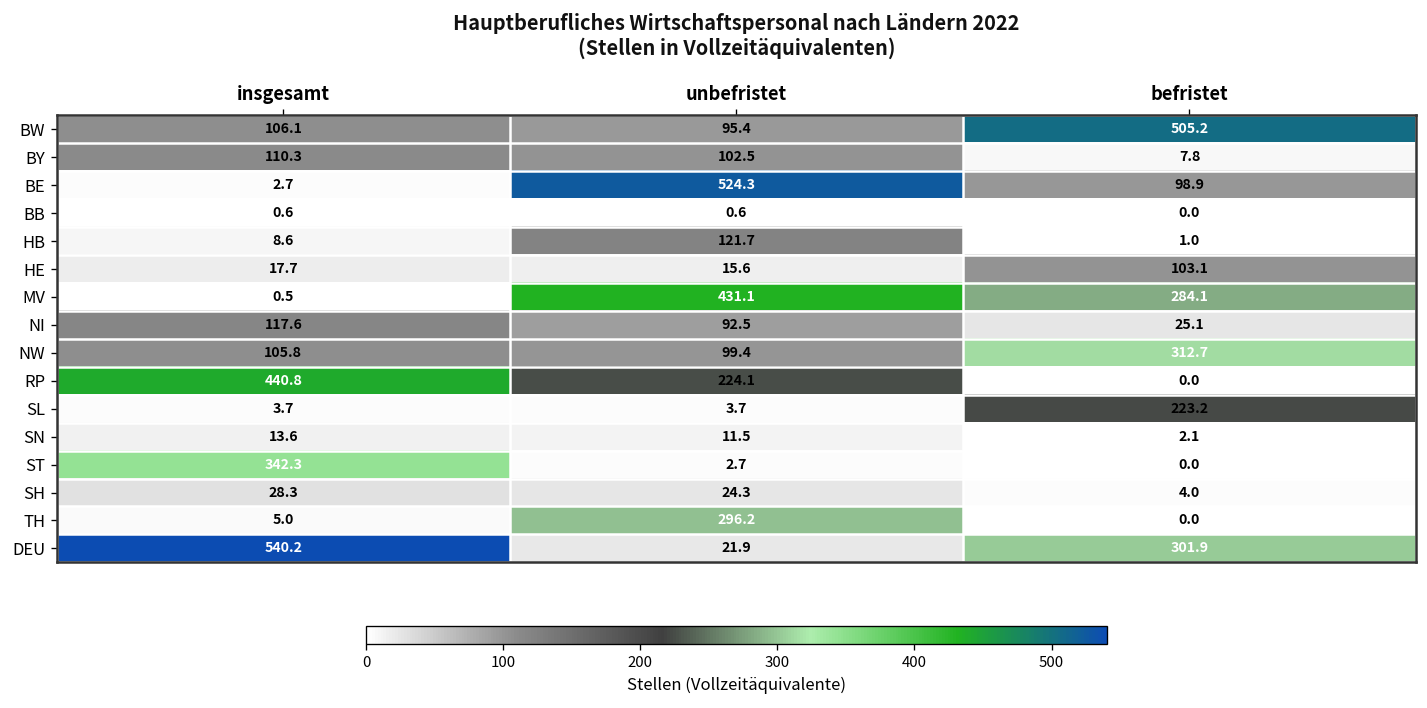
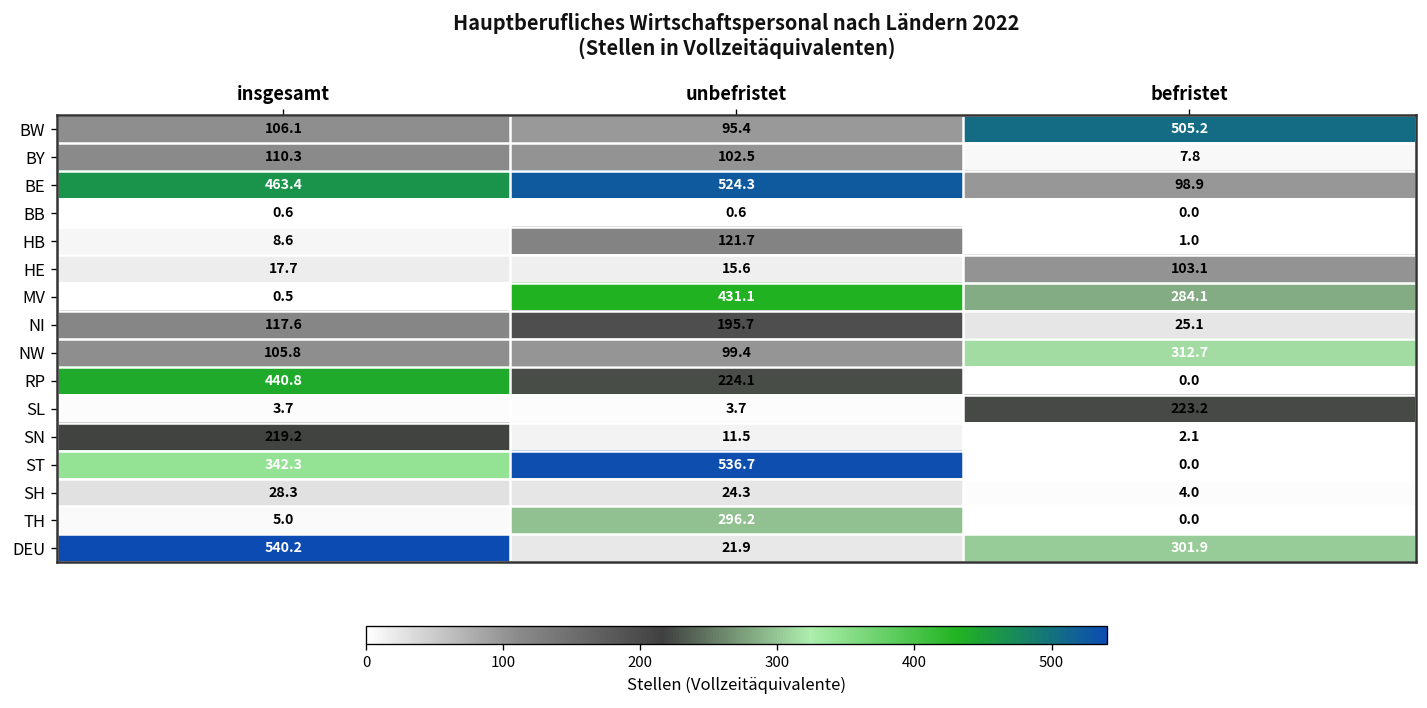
  {
    "BW": {
      "insgesamt": 106.1,
      "unbefristet": 95.4,
      "befristet": 505.2
    },
    "BY": {
      "insgesamt": 110.3,
      "unbefristet": 102.5,
      "befristet": 7.8
    },
    "BE": {
-     "insgesamt": 2.7,
+     "insgesamt": 463.4,
      "unbefristet": 524.3,
      "befristet": 98.9
    },
    "BB": {
      "insgesamt": 0.6,
      "unbefristet": 0.6,
      "befristet": 0.0
    },
    "HB": {
      "insgesamt": 8.6,
      "unbefristet": 121.7,
      "befristet": 1.0
    },
    "HE": {
      "insgesamt": 17.7,
      "unbefristet": 15.6,
      "befristet": 103.1
    },
    "MV": {
      "insgesamt": 0.5,
      "unbefristet": 431.1,
      "befristet": 284.1
    },
    "NI": {
      "insgesamt": 117.6,
-     "unbefristet": 92.5,
+     "unbefristet": 195.7,
      "befristet": 25.1
    },
    "NW": {
      "insgesamt": 105.8,
      "unbefristet": 99.4,
      "befristet": 312.7
    },
    "RP": {
      "insgesamt": 440.8,
      "unbefristet": 224.1,
      "befristet": 0.0
    },
    "SL": {
      "insgesamt": 3.7,
      "unbefristet": 3.7,
      "befristet": 223.2
    },
    "SN": {
-     "insgesamt": 13.6,
+     "insgesamt": 219.2,
      "unbefristet": 11.5,
      "befristet": 2.1
    },
    "ST": {
      "insgesamt": 342.3,
-     "unbefristet": 2.7,
+     "unbefristet": 536.7,
      "befristet": 0.0
    },
    "SH": {
      "insgesamt": 28.3,
      "unbefristet": 24.3,
      "befristet": 4.0
    },
    "TH": {
      "insgesamt": 5.0,
      "unbefristet": 296.2,
      "befristet": 0.0
    },
    "DEU": {
      "insgesamt": 540.2,
      "unbefristet": 21.9,
      "befristet": 301.9
    }
  }
